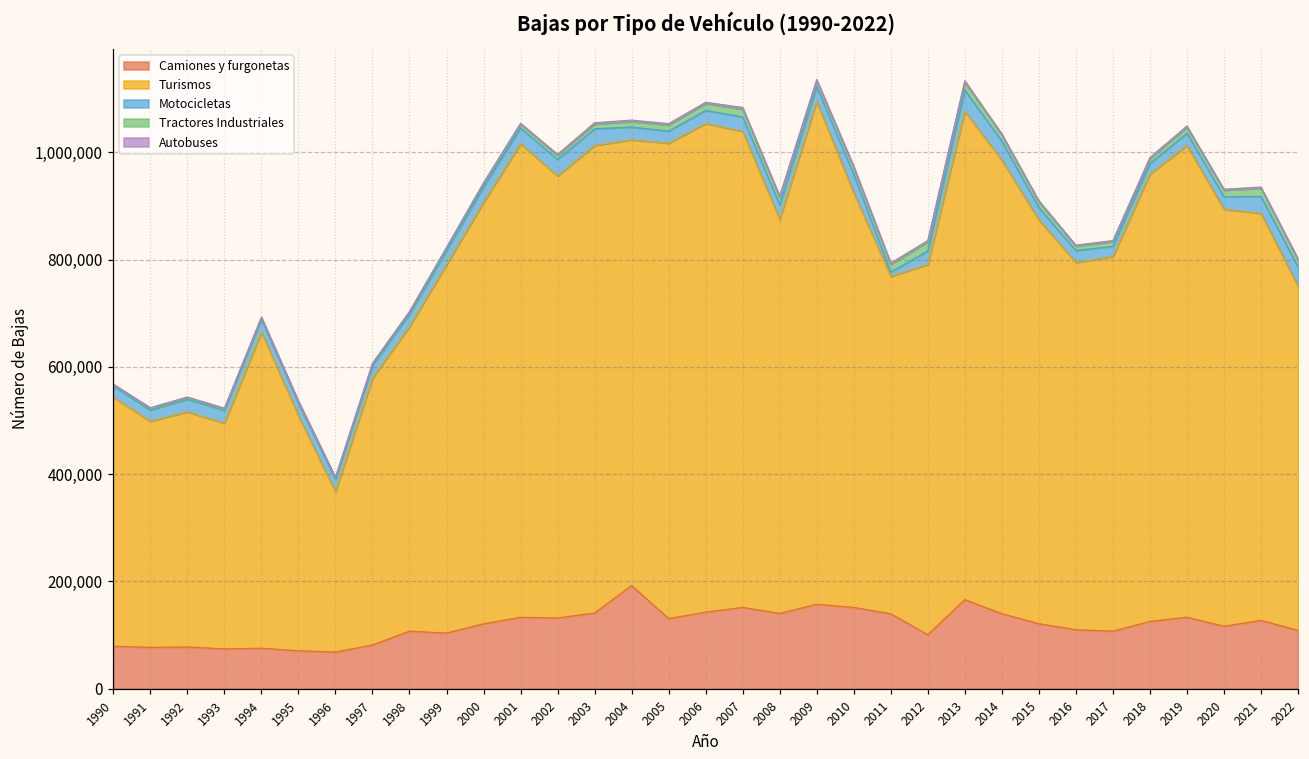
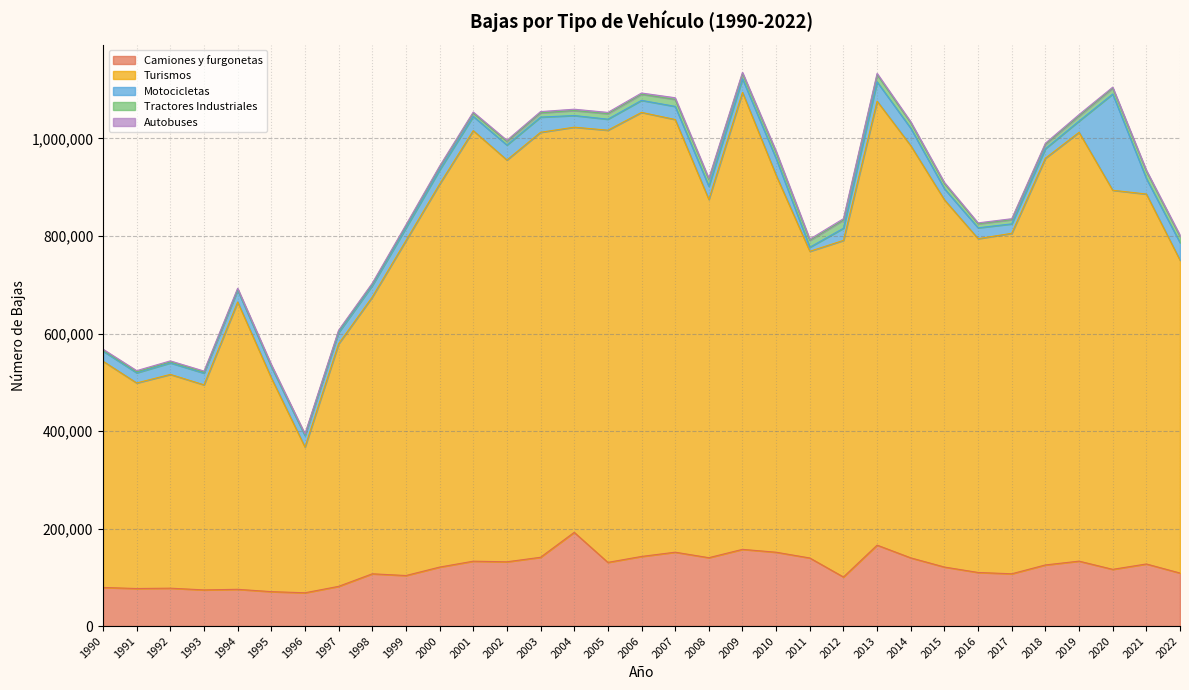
  {
    "Camiones y furgonetas": {
      "1990": "80,000",
      "1991": "80,000",
      "1992": "80,000",
      "1993": "70,000",
      "1994": "80,000",
      "1995": "70,000",
      "1996": "70,000",
      "1997": "80,000",
      "1998": "110,000",
      "1999": "100,000",
      "2000": "120,000",
      "2001": "130,000",
      "2002": "130,000",
      "2003": "140,000",
      "2004": "190,000",
      "2005": "130,000",
      "2006": "140,000",
      "2007": "150,000",
      "2008": "140,000",
      "2009": "160,000",
      "2010": "150,000",
      "2011": "140,000",
      "2012": "100,000",
      "2013": "170,000",
      "2014": "140,000",
      "2015": "120,000",
      "2016": "110,000",
      "2017": "110,000",
      "2018": "130,000",
      "2019": "130,000",
      "2020": "120,000",
      "2021": "130,000",
      "2022": "110,000"
    },
    "Turismos": {
      "1990": "460,000",
      "1991": "420,000",
      "1992": "440,000",
      "1993": "420,000",
      "1994": "590,000",
      "1995": "440,000",
      "1996": "300,000",
      "1997": "500,000",
      "1998": "570,000",
      "1999": "690,000",
      "2000": "790,000",
      "2001": "880,000",
      "2002": "820,000",
      "2003": "870,000",
      "2004": "830,000",
      "2005": "890,000",
      "2006": "910,000",
      "2007": "890,000",
      "2008": "730,000",
      "2009": "940,000",
      "2010": "770,000",
      "2011": "630,000",
      "2012": "690,000",
      "2013": "910,000",
      "2014": "850,000",
      "2015": "750,000",
      "2016": "680,000",
      "2017": "700,000",
      "2018": "830,000",
      "2019": "880,000",
      "2020": "780,000",
      "2021": "760,000",
      "2022": "640,000"
    },
    "Motocicletas": {
      "2000": "30,000",
      "2001": "30,000",
      "2002": "30,000",
      "2003": "30,000",
      "2004": "20,000",
      "2005": "20,000",
      "2006": "20,000",
      "2007": "30,000",
      "2008": "30,000",
      "2009": "30,000",
      "2010": "30,000",
      "2011": "10,000",
      "2012": "20,000",
      "2013": "40,000",
      "2014": "40,000",
      "2015": "20,000",
      "2016": "20,000",
      "2017": "20,000",
      "2018": "20,000",
      "2019": "20,000",
-     "2020": "20,000",
+     "2020": "200,000",
      "2021": "30,000",
      "2022": "40,000"
    }
  }
